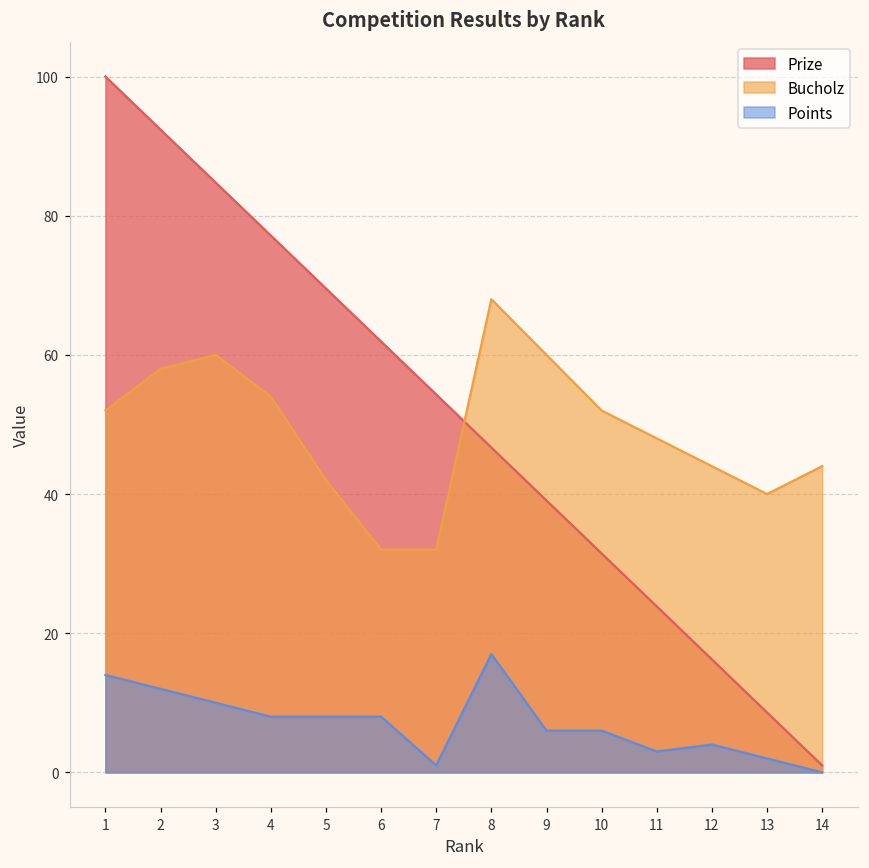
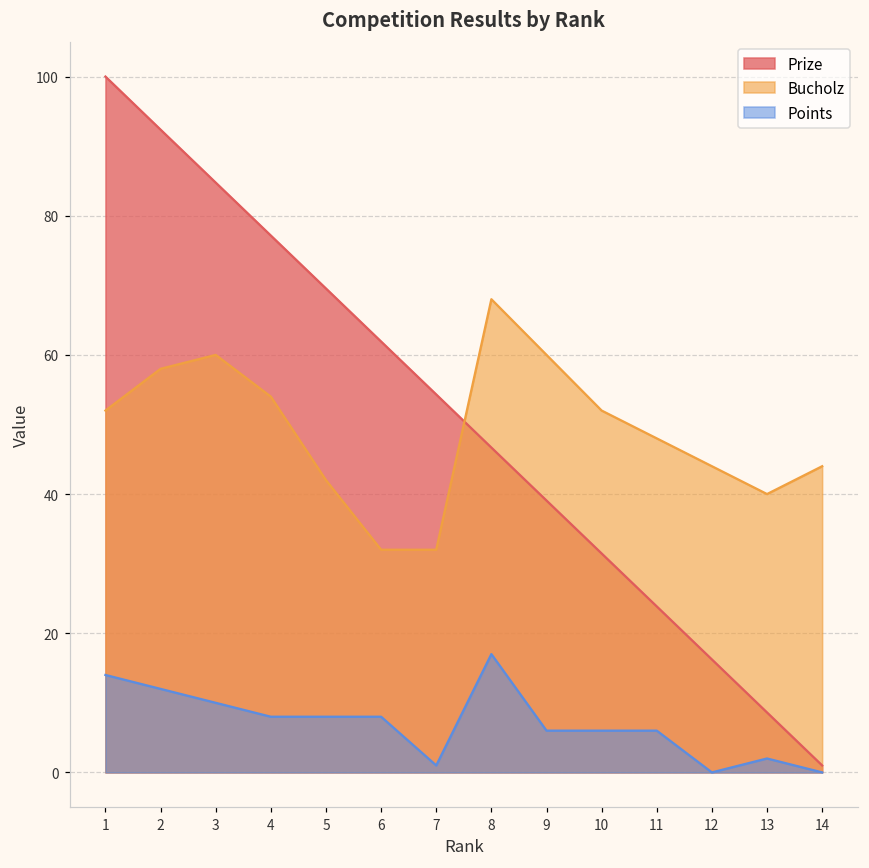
  {
    "Prize": {
      "1": 100,
      "2": 92,
      "3": 85,
      "4": 77,
      "5": 70,
      "6": 62,
      "7": 54,
      "8": 47,
      "9": 39,
      "10": 31,
      "11": 24,
      "12": 16,
      "13": 9,
      "14": 1
    },
    "Bucholz": {
      "1": 52,
      "2": 58,
      "3": 60,
      "4": 54,
      "5": 42,
      "6": 32,
      "7": 32,
      "8": 68,
      "9": 60,
      "10": 52,
      "11": 48,
      "12": 44,
      "13": 40,
      "14": 44
    },
    "Points": {
      "1": 14,
      "2": 12,
      "3": 10,
      "4": 8,
      "5": 8,
      "6": 8,
      "7": 1,
      "8": 17,
      "9": 6,
      "10": 6,
-     "11": 3,
-     "12": 4,
+     "11": 6,
+     "12": 0,
      "13": 2,
      "14": 0
    }
  }
